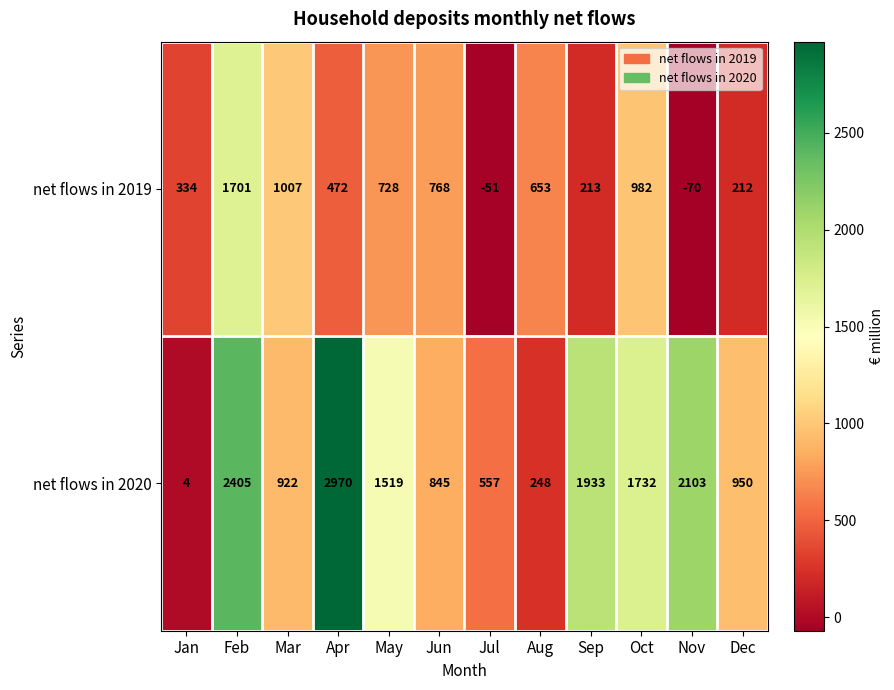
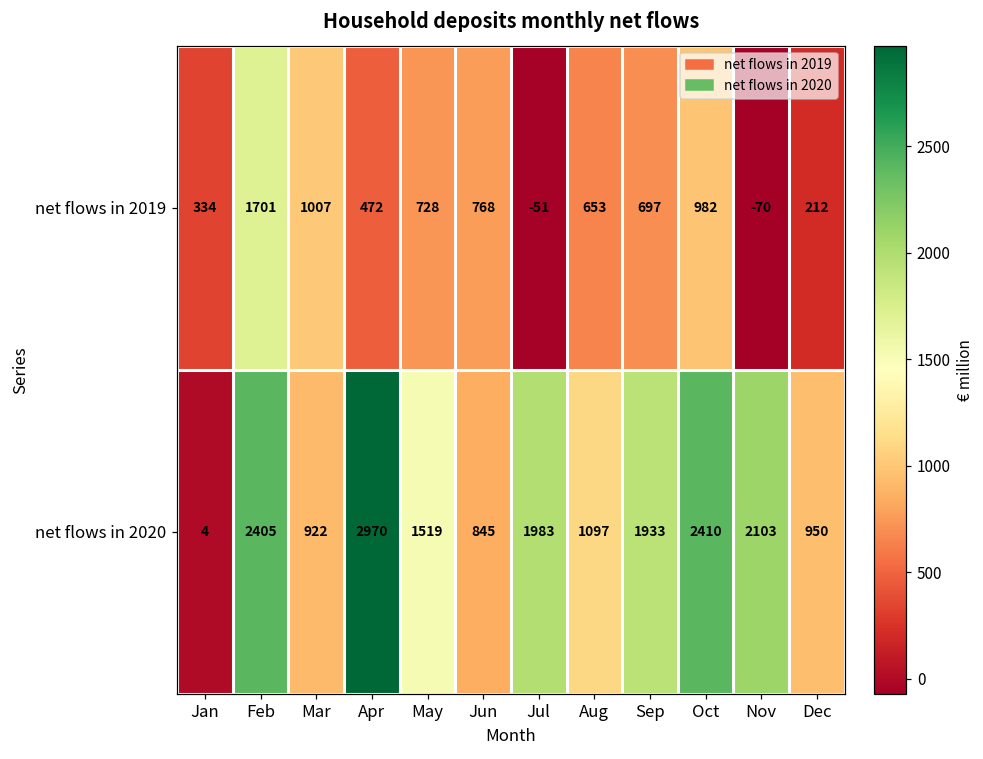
  {
    "net flows in 2019": {
      "Jan": 334,
      "Feb": 1701,
      "Mar": 1007,
      "Apr": 472,
      "May": 728,
      "Jun": 768,
      "Jul": -51,
      "Aug": 653,
-     "Sep": 213,
+     "Sep": 697,
      "Oct": 982,
      "Nov": -70,
      "Dec": 212
    },
    "net flows in 2020": {
      "Jan": 4,
      "Feb": 2405,
      "Mar": 922,
      "Apr": 2970,
      "May": 1519,
      "Jun": 845,
-     "Jul": 557,
-     "Aug": 248,
+     "Jul": 1983,
+     "Aug": 1097,
      "Sep": 1933,
-     "Oct": 1732,
+     "Oct": 2410,
      "Nov": 2103,
      "Dec": 950
    }
  }
